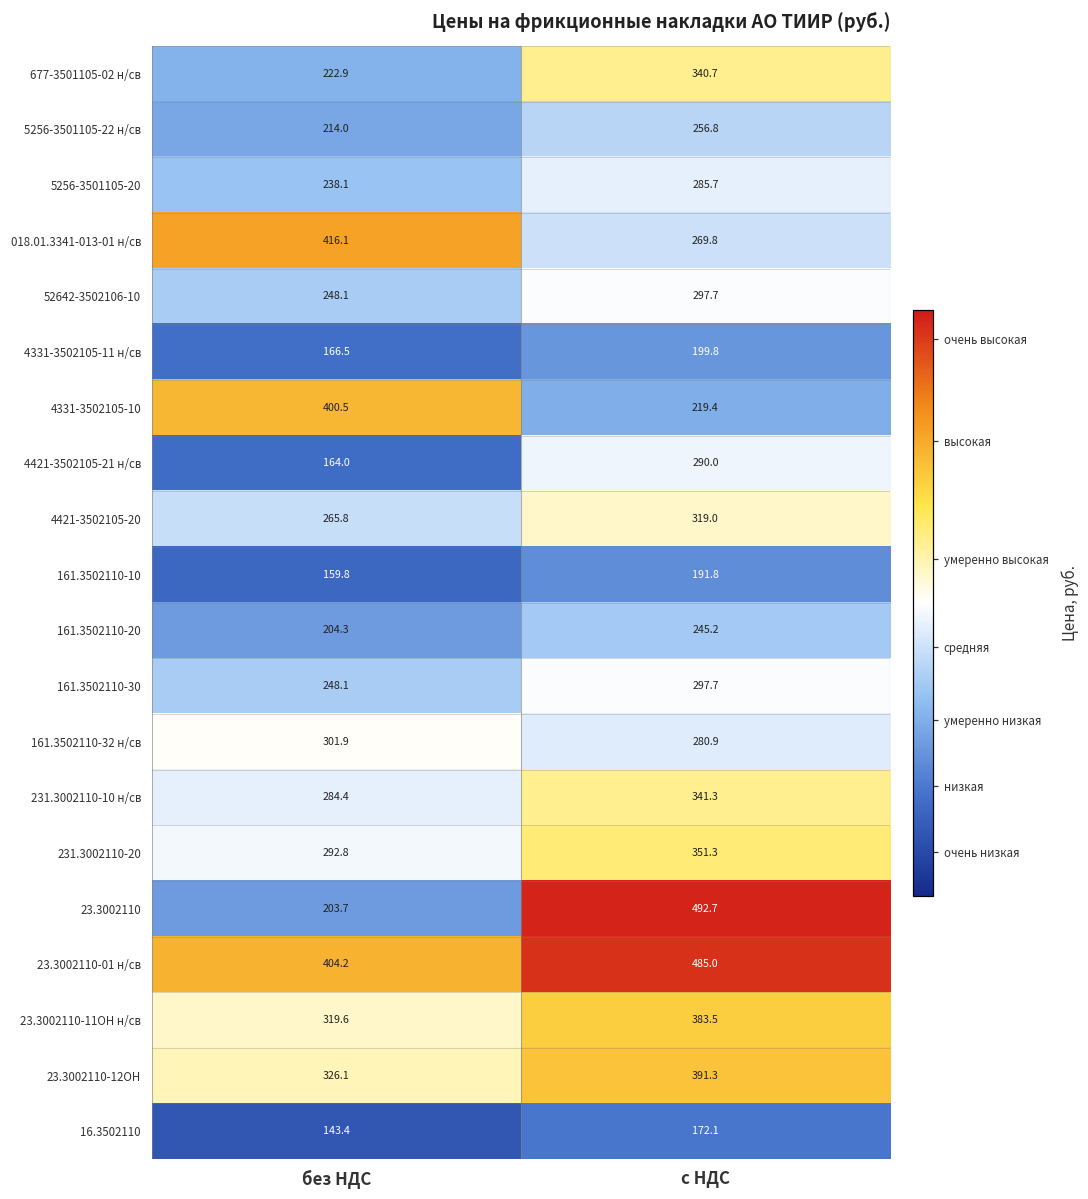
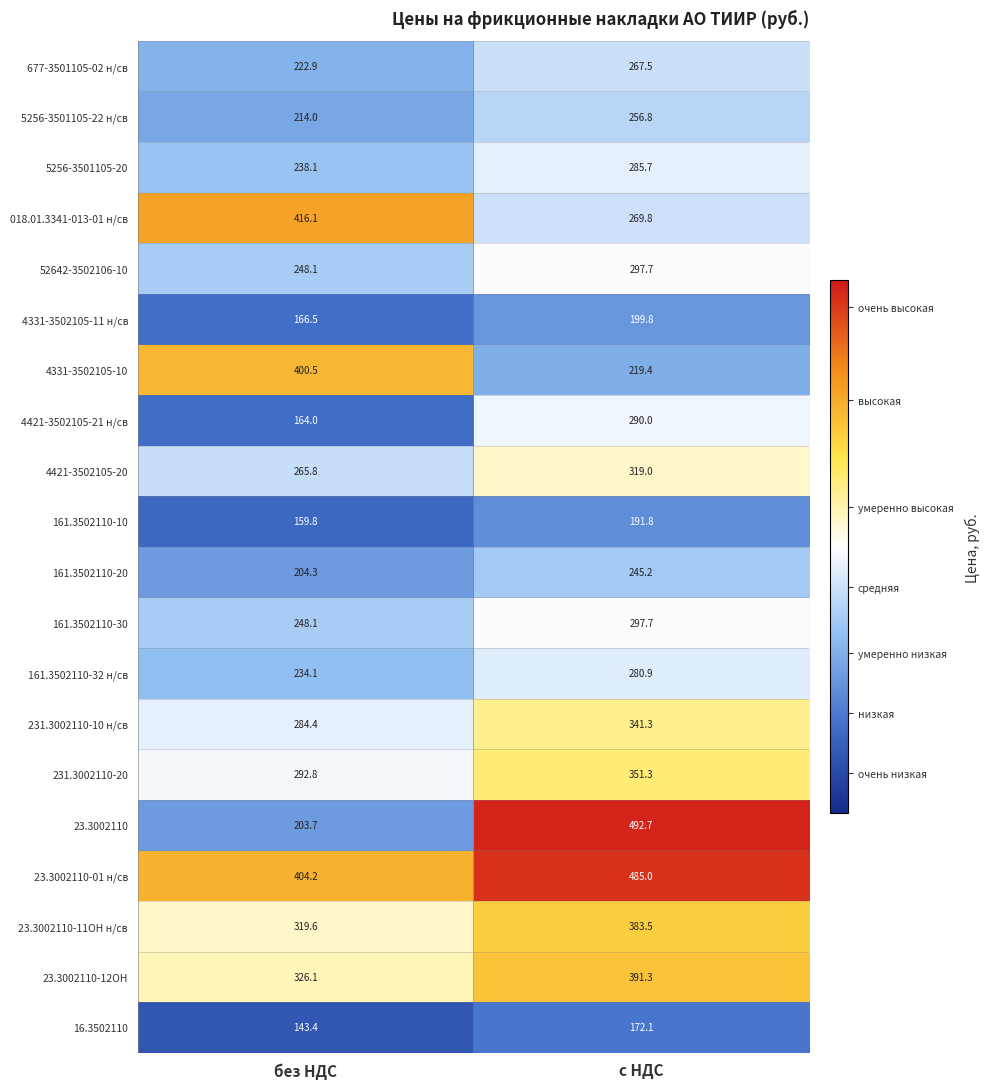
  {
    "677-3501105-02 н/св": {
      "без НДС": 222.9,
-     "с НДС": 340.7
+     "с НДС": 267.5
    },
    "5256-3501105-22 н/св": {
      "без НДС": 214.0,
      "с НДС": 256.8
    },
    "5256-3501105-20": {
      "без НДС": 238.1,
      "с НДС": 285.7
    },
    "018.01.3341-013-01 н/св": {
      "без НДС": 416.1,
      "с НДС": 269.8
    },
    "52642-3502106-10": {
      "без НДС": 248.1,
      "с НДС": 297.7
    },
    "4331-3502105-11 н/св": {
      "без НДС": 166.5,
      "с НДС": 199.8
    },
    "4331-3502105-10": {
      "без НДС": 400.5,
      "с НДС": 219.4
    },
    "4421-3502105-21 н/св": {
      "без НДС": 164.0,
      "с НДС": 290.0
    },
    "4421-3502105-20": {
      "без НДС": 265.8,
      "с НДС": 319.0
    },
    "161.3502110-10": {
      "без НДС": 159.8,
      "с НДС": 191.8
    },
    "161.3502110-20": {
      "без НДС": 204.3,
      "с НДС": 245.2
    },
    "161.3502110-30": {
      "без НДС": 248.1,
      "с НДС": 297.7
    },
    "161.3502110-32 н/св": {
-     "без НДС": 301.9,
+     "без НДС": 234.1,
      "с НДС": 280.9
    },
    "231.3002110-10 н/св": {
      "без НДС": 284.4,
      "с НДС": 341.3
    },
    "231.3002110-20": {
      "без НДС": 292.8,
      "с НДС": 351.3
    },
    "23.3002110": {
      "без НДС": 203.7,
      "с НДС": 492.7
    },
    "23.3002110-01 н/св": {
      "без НДС": 404.2,
      "с НДС": 485.0
    },
    "23.3002110-11ОН н/св": {
      "без НДС": 319.6,
      "с НДС": 383.5
    },
    "23.3002110-12ОН": {
      "без НДС": 326.1,
      "с НДС": 391.3
    },
    "16.3502110": {
      "без НДС": 143.4,
      "с НДС": 172.1
    }
  }
